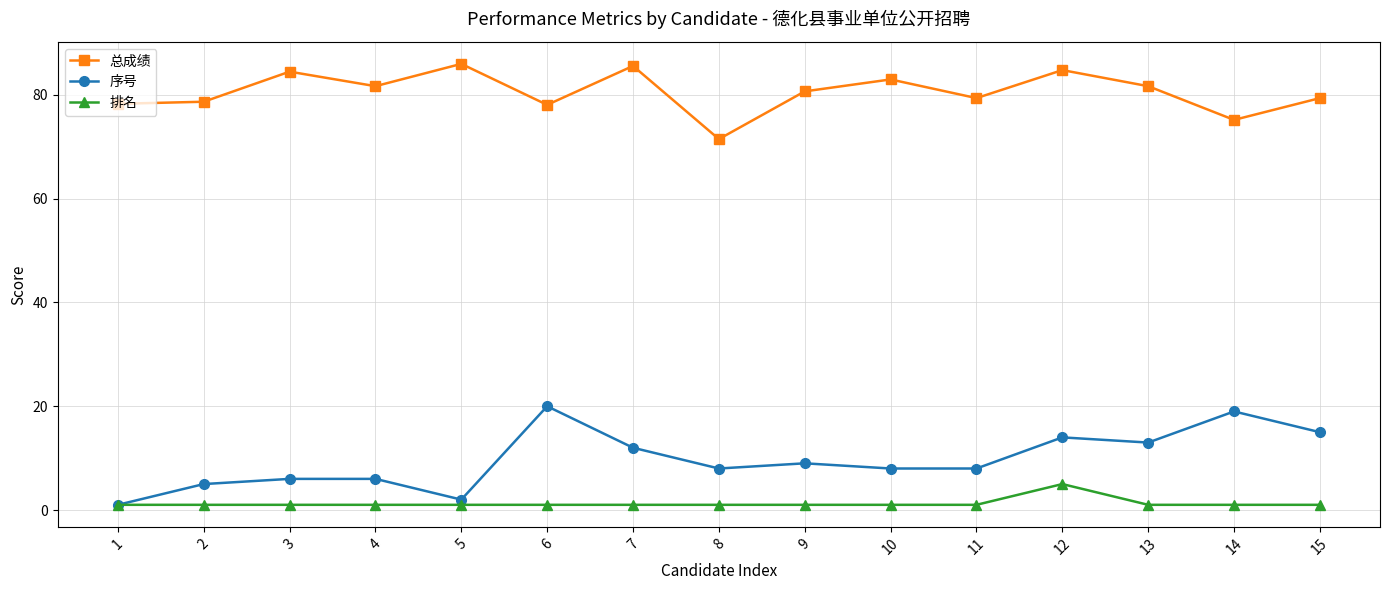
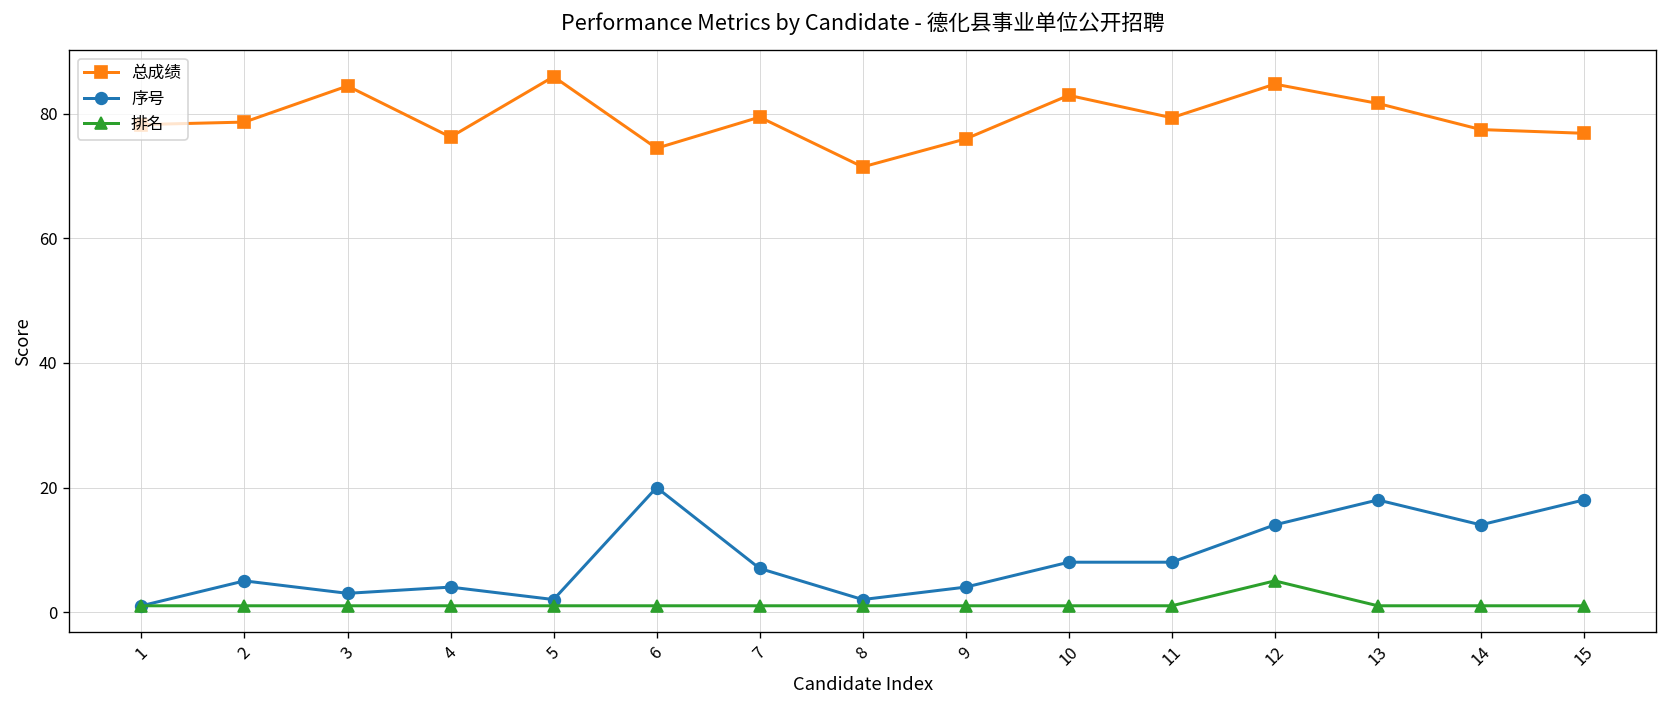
  {
    "总成绩": {
      "2": 79,
      "3": 85,
-     "4": 82,
+     "4": 76,
      "5": 86,
-     "6": 78,
-     "7": 86,
+     "6": 75,
+     "7": 80,
      "8": 72,
-     "9": 81,
+     "9": 76,
      "10": 83,
      "11": 79,
      "12": 85,
      "13": 82,
-     "14": 75,
-     "15": 79
+     "14": 78,
+     "15": 77
    },
    "序号": {
      "2": 5,
-     "3": 6,
-     "4": 6,
+     "3": 3,
+     "4": 4,
      "5": 2,
      "6": 20,
-     "7": 12,
-     "8": 8,
-     "9": 9,
+     "7": 7,
+     "8": 2,
+     "9": 4,
      "10": 8,
      "11": 8,
      "12": 14,
-     "13": 13,
-     "14": 19,
-     "15": 15
+     "13": 18,
+     "14": 14,
+     "15": 18
    },
    "排名": {
      "2": 1,
      "3": 1,
      "4": 1,
      "5": 1,
      "6": 1,
      "7": 1,
      "8": 1,
      "9": 1,
      "10": 1,
      "11": 1,
      "12": 5,
      "13": 1,
      "14": 1,
      "15": 1
    }
  }
